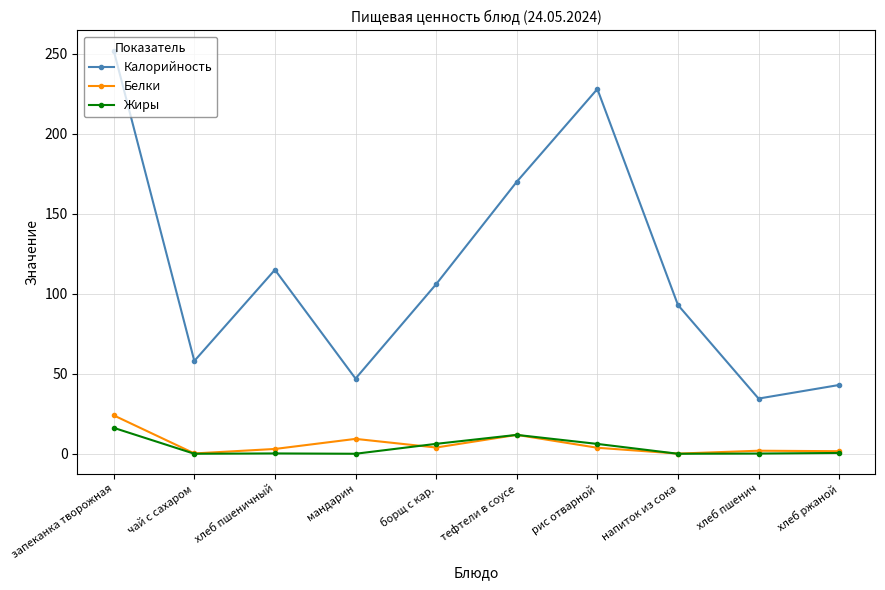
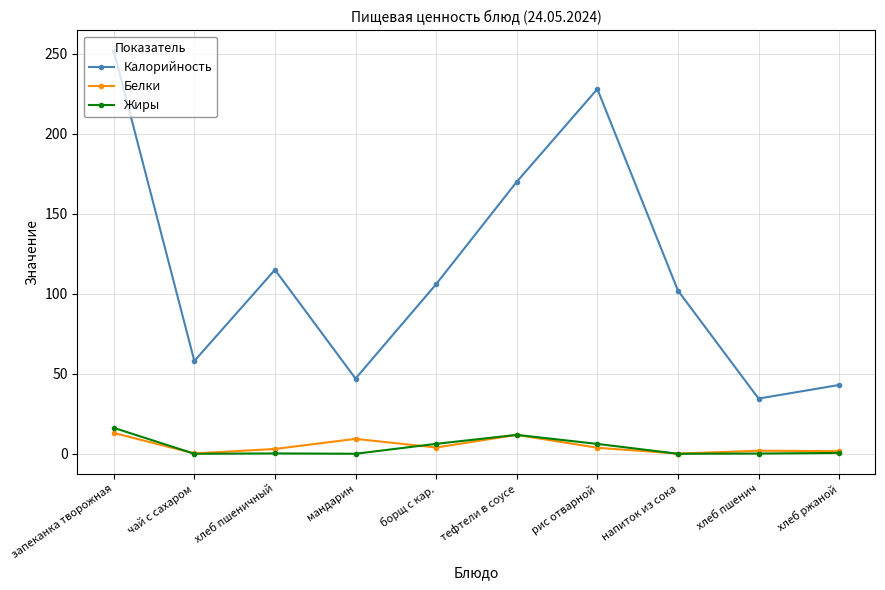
  {
    "Калорийность": {
      "чай с сахаром": 58,
      "хлеб пшеничный": 115,
      "мандарин": 47,
      "борщ с кар.": 106,
      "тефтели в соусе": 170,
      "рис отварной": 228,
-     "напиток из сока": 93,
+     "напиток из сока": 102,
      "хлеб пшенич": 35,
      "хлеб ржаной": 43
    },
    "Белки": {
-     "запеканка творожная": 24,
+     "запеканка творожная": 13,
      "хлеб пшеничный": 3,
      "мандарин": 9,
      "борщ с кар.": 4,
      "рис отварной": 4,
      "хлеб пшенич": 2
    },
    "Жиры": {
      "запеканка творожная": 16,
      "хлеб пшеничный": 0,
      "мандарин": 0,
      "борщ с кар.": 6,
      "рис отварной": 6,
      "хлеб пшенич": 0
    }
  }
